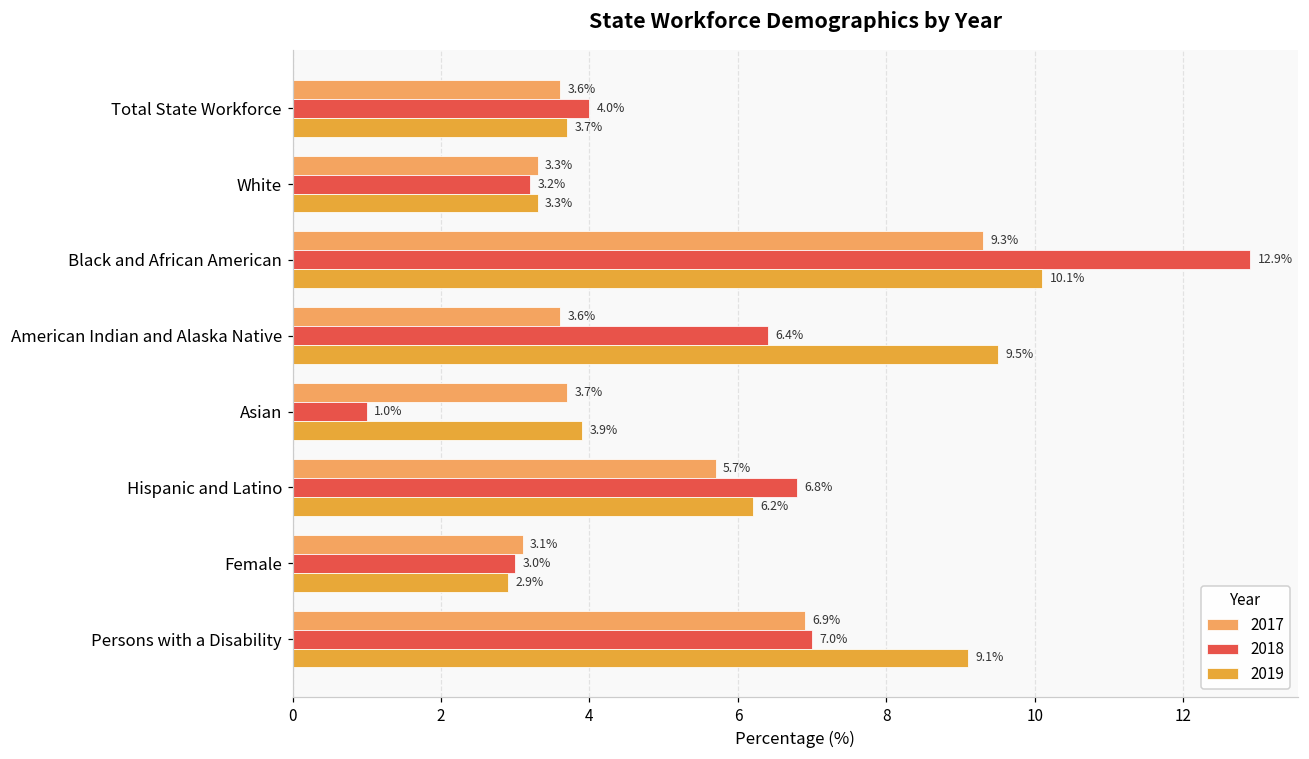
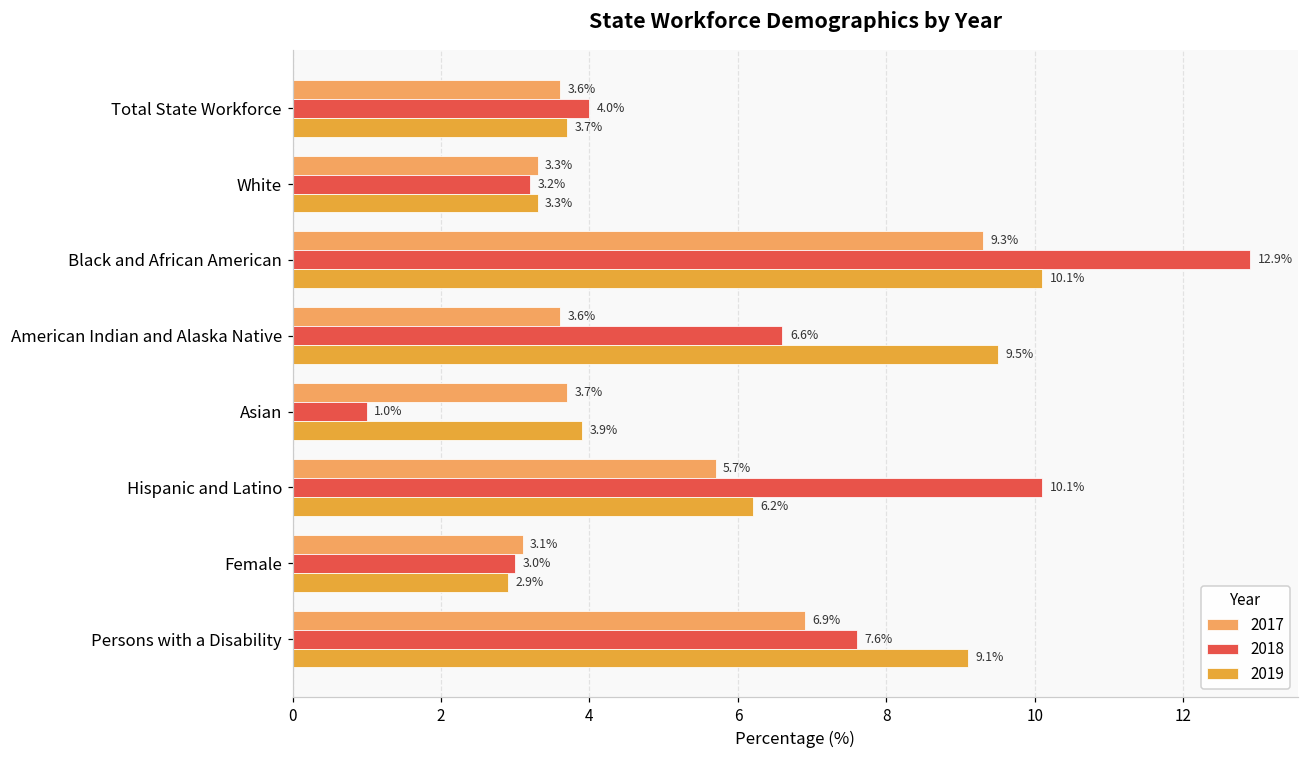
  {
    "2018": {
      "Total State Workforce": "4.0%",
      "White": "3.2%",
      "Black and African American": "12.9%",
-     "American Indian and Alaska Native": "6.4%",
+     "American Indian and Alaska Native": "6.6%",
      "Asian": "1.0%",
-     "Hispanic and Latino": "6.8%",
+     "Hispanic and Latino": "10.1%",
      "Female": "3.0%",
-     "Persons with a Disability": "7.0%"
+     "Persons with a Disability": "7.6%"
    }
  }
